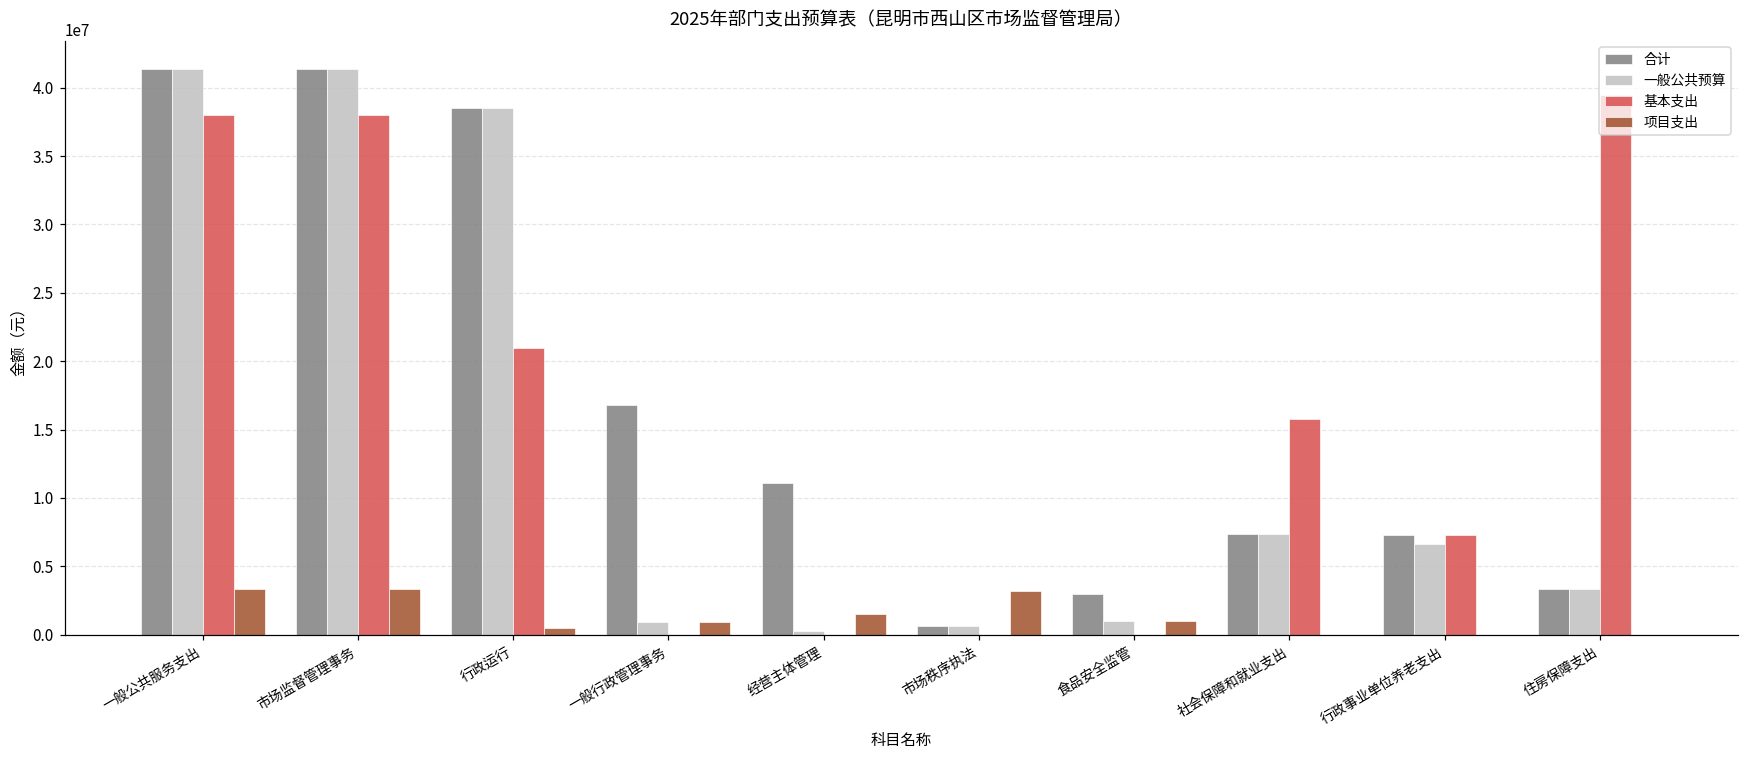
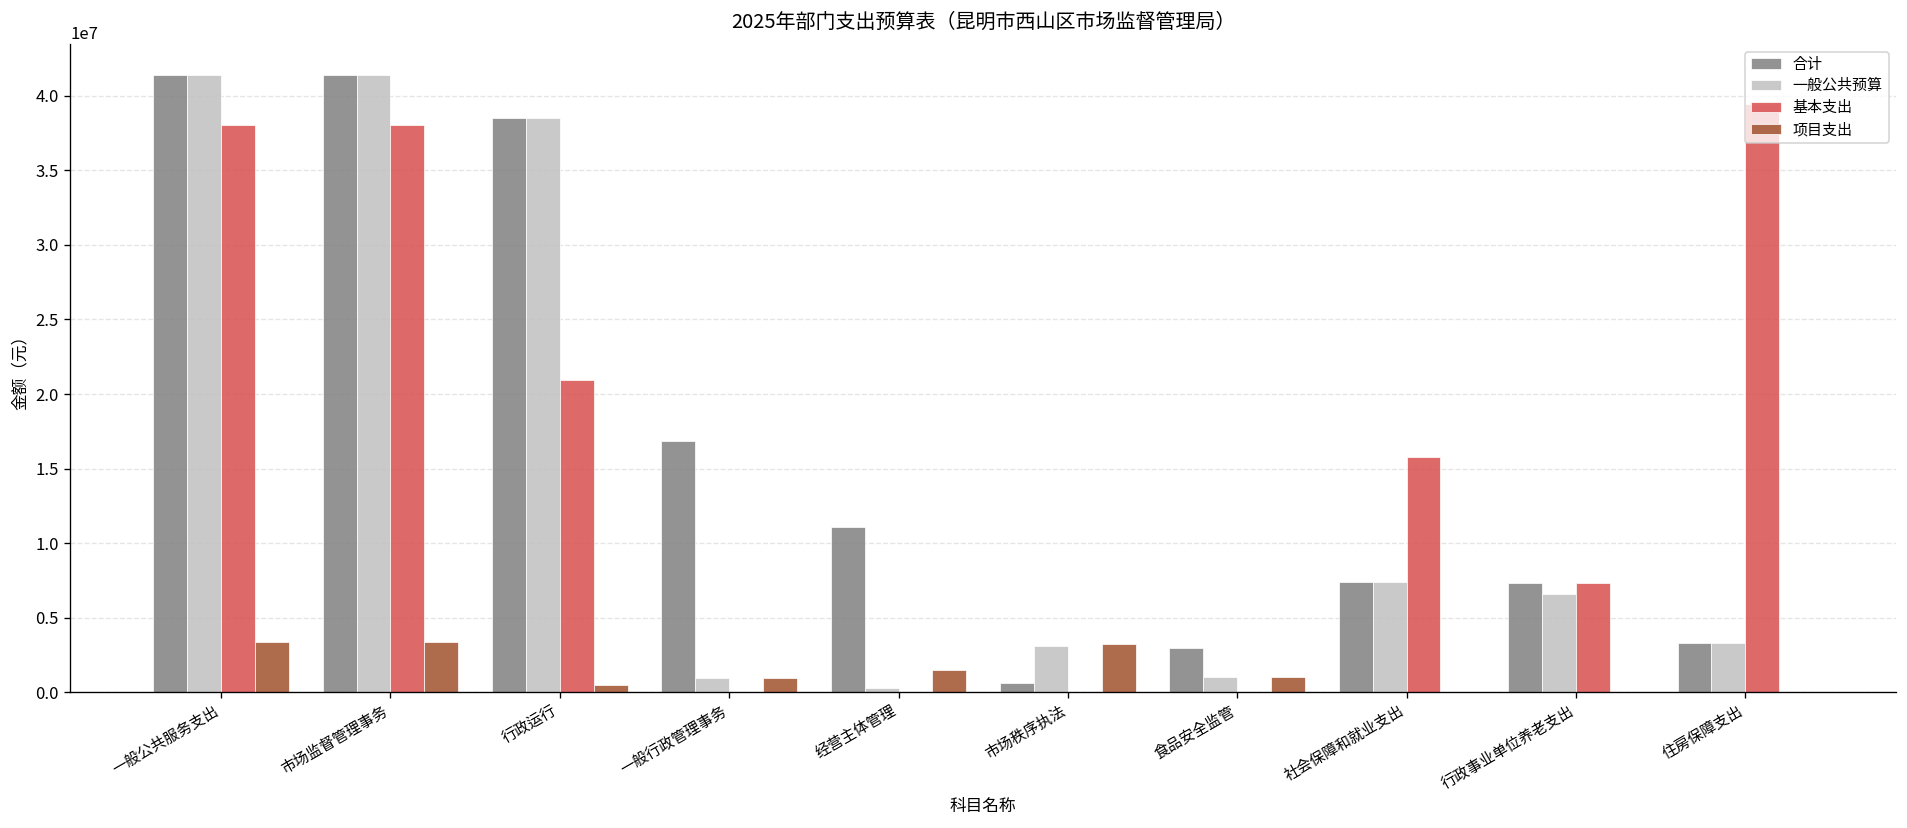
  {
    "合计": {
      "一般公共服务支出": 41400000,
      "市场监督管理事务": 41400000,
      "行政运行": 38500000,
      "一般行政管理事务": 16800000,
      "经营主体管理": 11100000,
      "市场秩序执法": 700000,
      "食品安全监管": 3000000,
      "社会保障和就业支出": 7400000,
      "行政事业单位养老支出": 7300000,
      "住房保障支出": 3300000
    },
    "一般公共预算": {
      "一般公共服务支出": 41400000,
      "市场监督管理事务": 41400000,
      "行政运行": 38500000,
      "一般行政管理事务": 900000,
      "经营主体管理": 300000,
-     "市场秩序执法": 700000,
+     "市场秩序执法": 3100000,
      "食品安全监管": 1000000,
      "社会保障和就业支出": 7400000,
      "行政事业单位养老支出": 6600000,
      "住房保障支出": 3300000
    },
    "基本支出": {
      "一般公共服务支出": 38000000,
      "市场监督管理事务": 38000000,
      "行政运行": 21000000,
      "一般行政管理事务": 0,
      "经营主体管理": 0,
      "市场秩序执法": 0,
      "食品安全监管": 0,
      "社会保障和就业支出": 15800000,
      "行政事业单位养老支出": 7300000
    },
    "项目支出": {
      "一般公共服务支出": 3400000,
      "市场监督管理事务": 3400000,
      "行政运行": 500000,
      "一般行政管理事务": 900000,
      "经营主体管理": 1500000,
      "市场秩序执法": 3200000,
      "食品安全监管": 1000000,
      "社会保障和就业支出": 0,
      "行政事业单位养老支出": 0,
      "住房保障支出": 0
    }
  }
